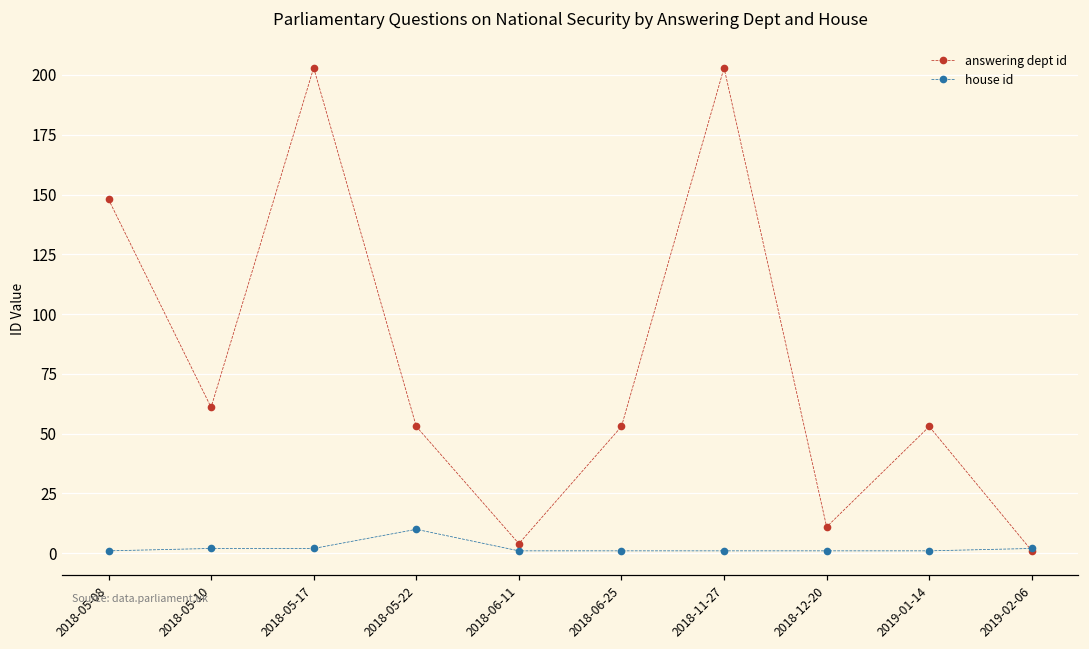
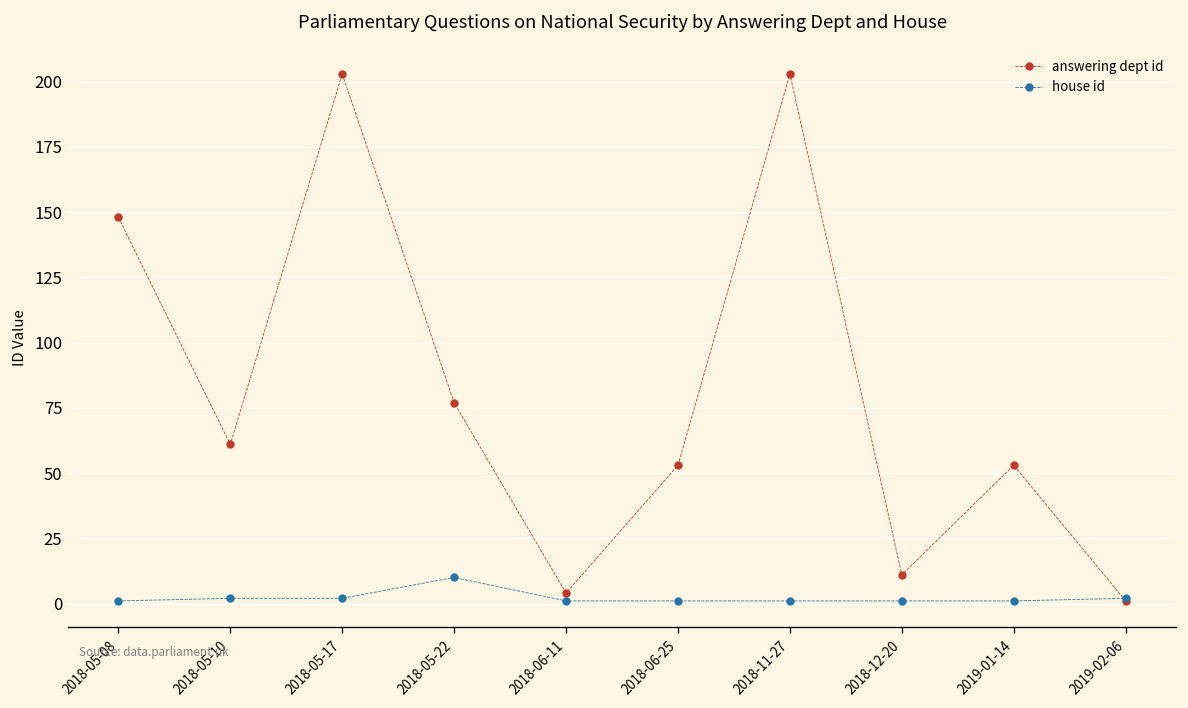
  {
    "answering dept id": {
      "2018-05-08": 148,
      "2018-05-10": 61,
      "2018-05-17": 203,
-     "2018-05-22": 53,
+     "2018-05-22": 77,
      "2018-06-11": 4,
      "2018-06-25": 53,
      "2018-11-27": 203,
      "2018-12-20": 11,
      "2019-01-14": 53
    },
    "house id": {
      "2018-05-08": 1,
      "2018-05-10": 2,
      "2018-05-17": 2,
      "2018-05-22": 10,
      "2018-06-11": 1,
      "2018-06-25": 1,
      "2018-11-27": 1,
      "2018-12-20": 1,
      "2019-01-14": 1
    }
  }
